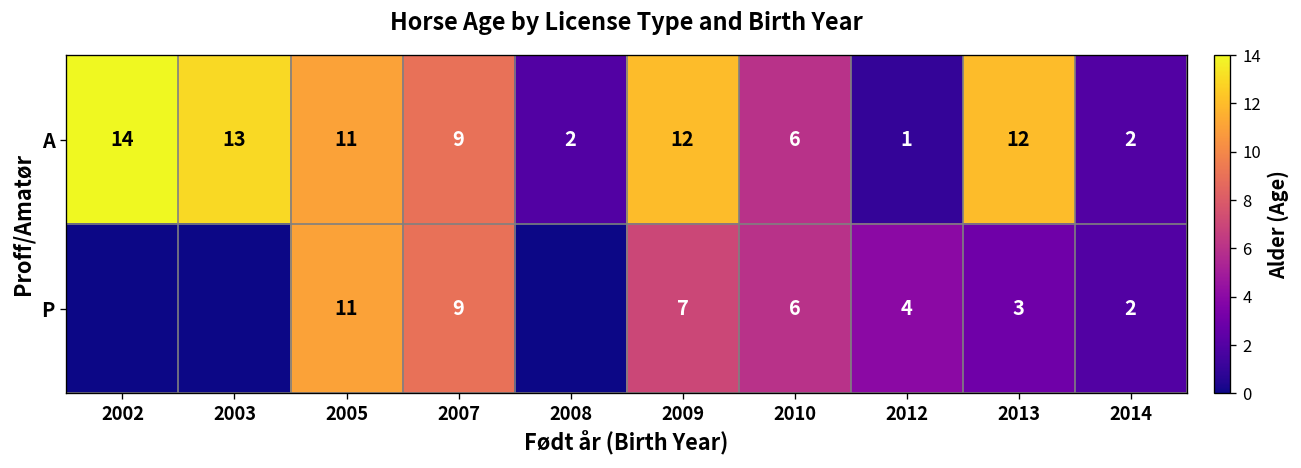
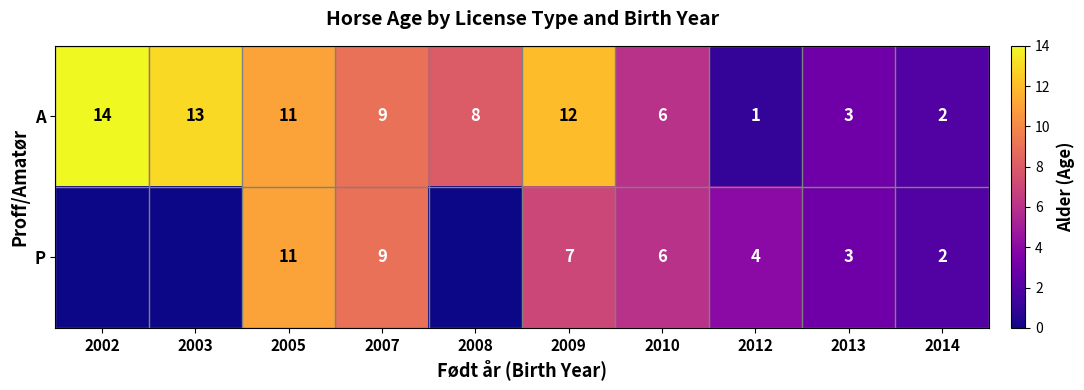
  {
    "A": {
      "2002": 14,
      "2003": 13,
      "2005": 11,
      "2007": 9,
-     "2008": 2,
+     "2008": 8,
      "2009": 12,
      "2010": 6,
      "2012": 1,
-     "2013": 12,
+     "2013": 3,
      "2014": 2
    },
    "P": {
      "2005": 11,
      "2007": 9,
      "2009": 7,
      "2010": 6,
      "2012": 4,
      "2013": 3,
      "2014": 2
    }
  }
